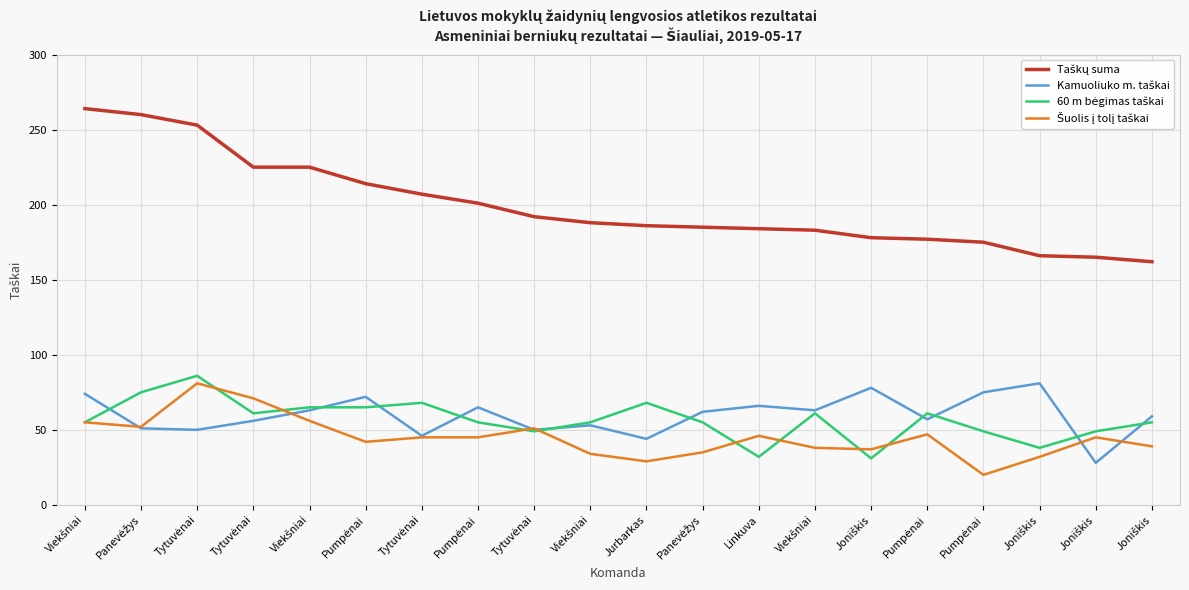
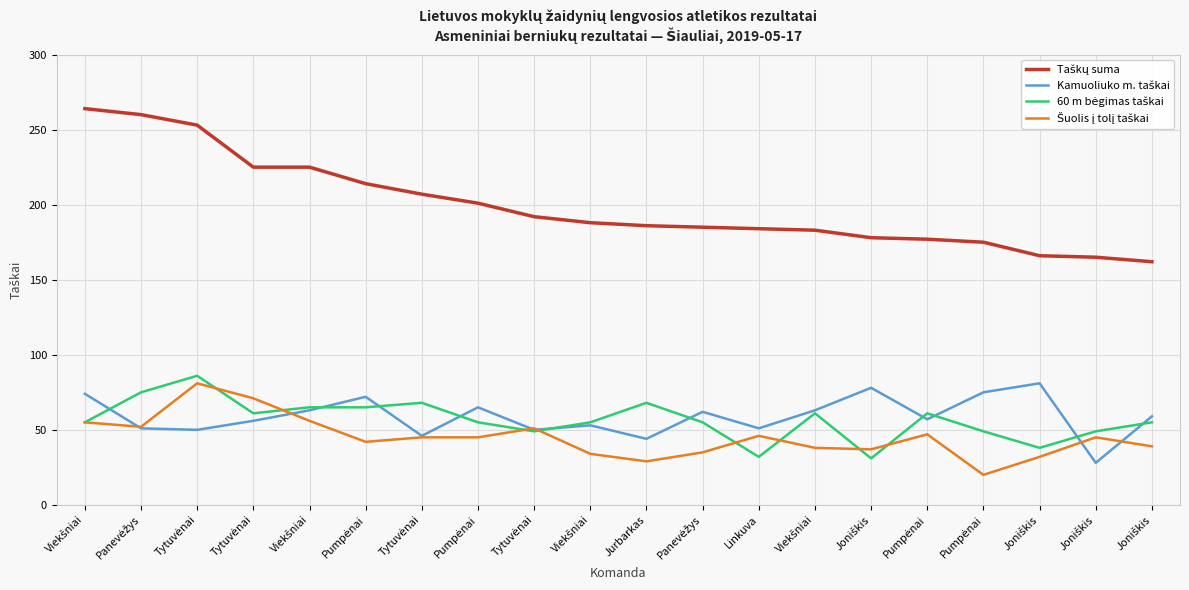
  {
    "Taškų suma": {
      "Jurbarkas": 186,
      "Linkuva": 184
    },
    "Kamuoliuko m. taškai": {
      "Jurbarkas": 44,
-     "Linkuva": 66
+     "Linkuva": 51
    },
    "60 m bėgimas taškai": {
      "Jurbarkas": 68,
      "Linkuva": 32
    },
    "Šuolis į tolį taškai": {
      "Jurbarkas": 29,
      "Linkuva": 46
    }
  }
